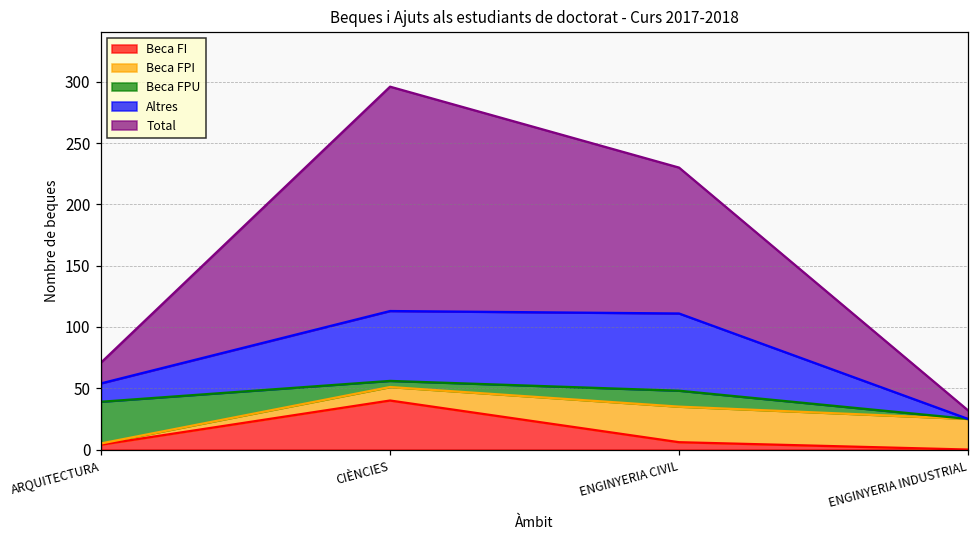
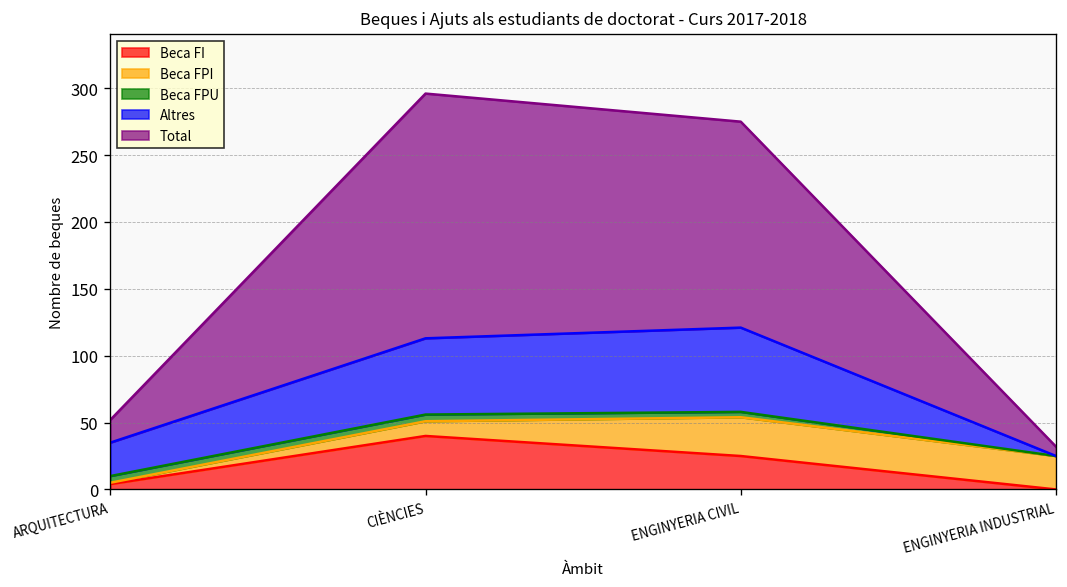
  {
    "Beca FI": {
      "CIÈNCIES": 40,
-     "ENGINYERIA CIVIL": 6,
+     "ENGINYERIA CIVIL": 25,
      "ENGINYERIA INDUSTRIAL": 0
    },
    "Beca FPI": {
      "CIÈNCIES": 11,
      "ENGINYERIA CIVIL": 29
    },
    "Beca FPU": {
-     "ARQUITECTURA": 34,
+     "ARQUITECTURA": 5,
      "CIÈNCIES": 5,
-     "ENGINYERIA CIVIL": 13
+     "ENGINYERIA CIVIL": 4
    },
    "Altres": {
-     "ARQUITECTURA": 15,
+     "ARQUITECTURA": 25,
      "CIÈNCIES": 57,
      "ENGINYERIA CIVIL": 63
    },
    "Total": {
      "ARQUITECTURA": 17,
      "CIÈNCIES": 183,
-     "ENGINYERIA CIVIL": 119,
+     "ENGINYERIA CIVIL": 154,
      "ENGINYERIA INDUSTRIAL": 7
    }
  }
